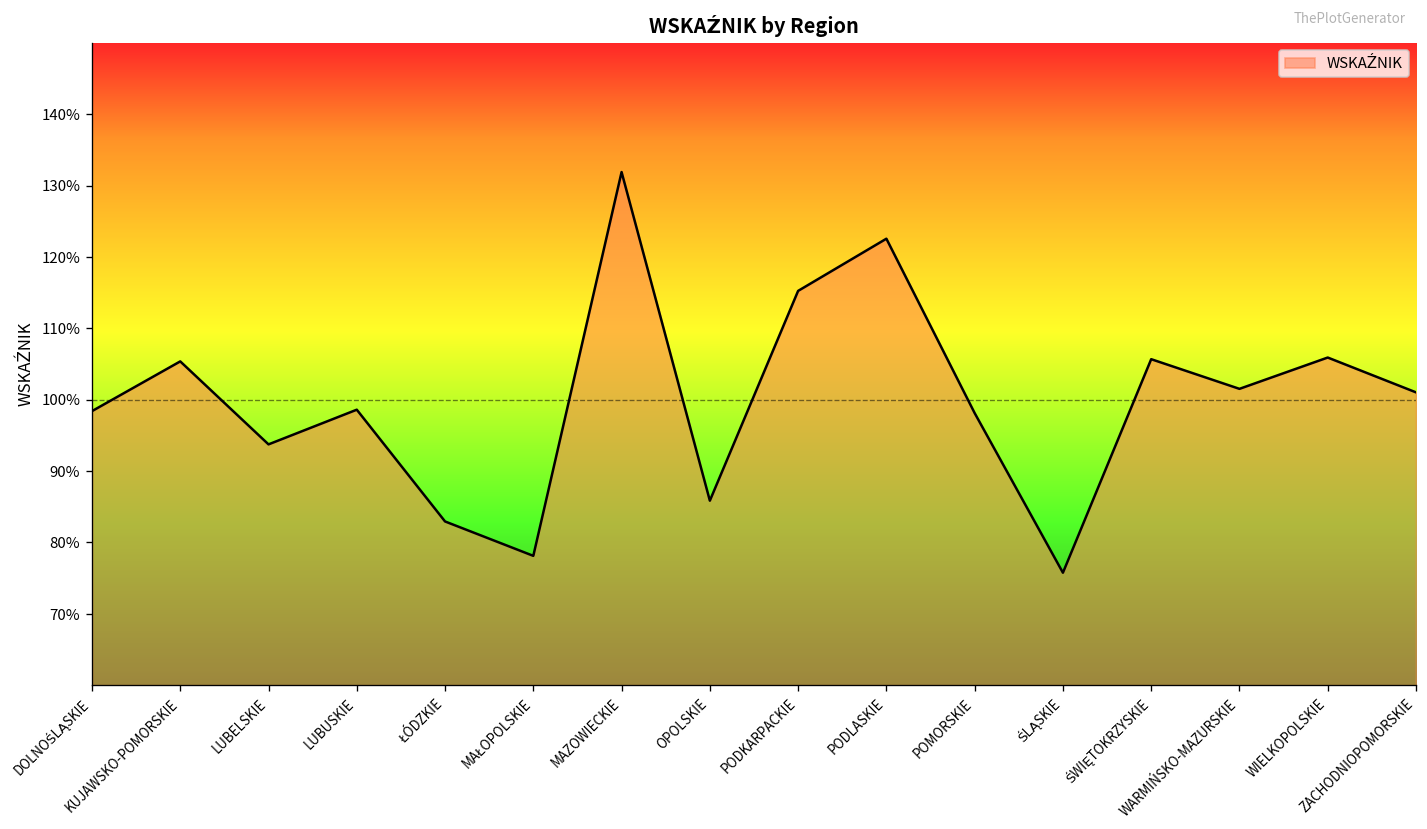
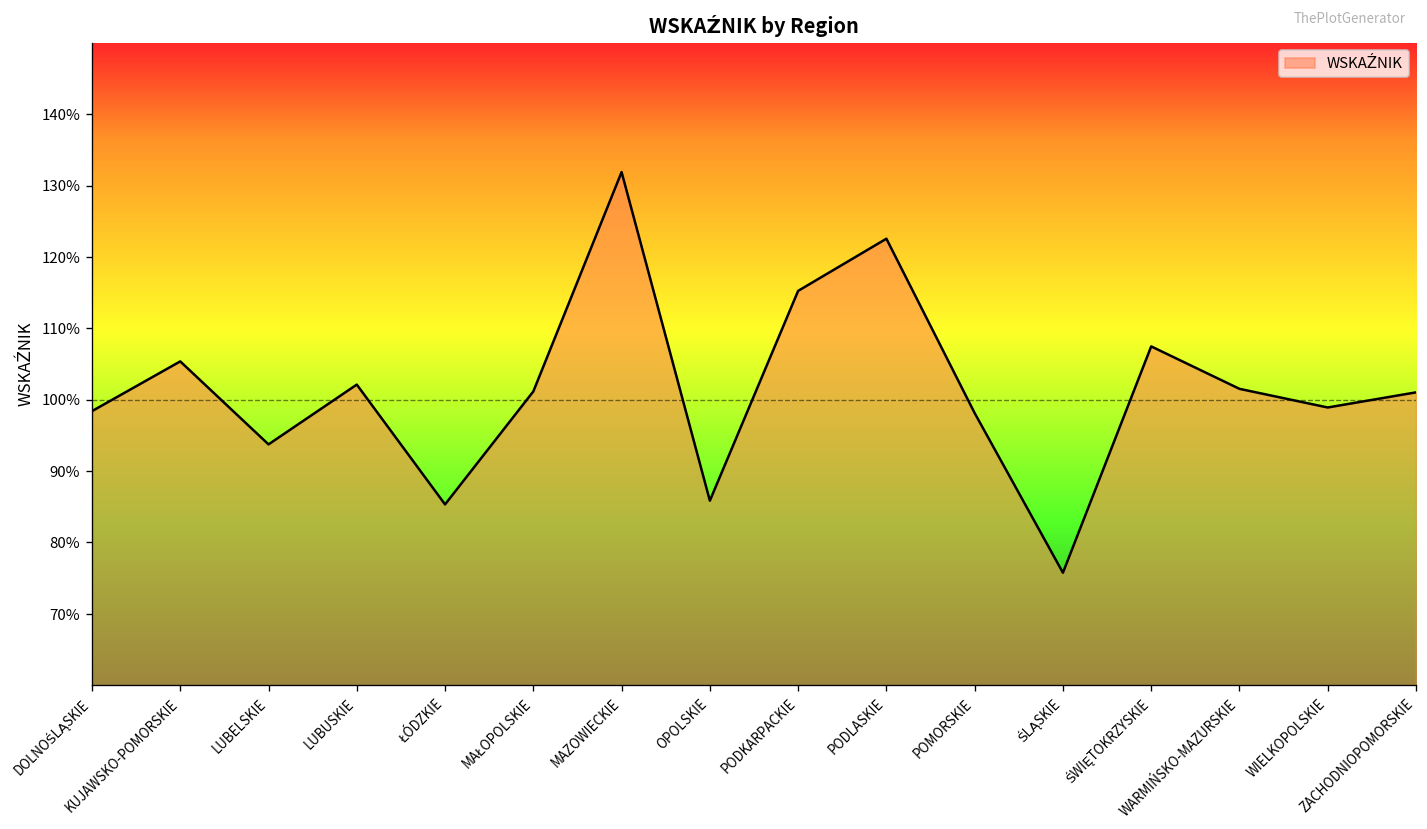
  {
    "DOLNOŚLĄSKIE": "98%",
    "KUJAWSKO-POMORSKIE": "105%",
    "LUBELSKIE": "94%",
-   "LUBUSKIE": "99%",
-   "ŁÓDZKIE": "83%",
-   "MAŁOPOLSKIE": "78%",
+   "LUBUSKIE": "102%",
+   "ŁÓDZKIE": "85%",
+   "MAŁOPOLSKIE": "101%",
    "MAZOWIECKIE": "132%",
    "OPOLSKIE": "86%",
    "PODKARPACKIE": "115%",
    "PODLASKIE": "123%",
    "POMORSKIE": "98%",
    "ŚLĄSKIE": "76%",
-   "ŚWIĘTOKRZYSKIE": "106%",
+   "ŚWIĘTOKRZYSKIE": "107%",
    "WARMIŃSKO-MAZURSKIE": "102%",
-   "WIELKOPOLSKIE": "106%",
+   "WIELKOPOLSKIE": "99%",
    "ZACHODNIOPOMORSKIE": "101%"
  }
